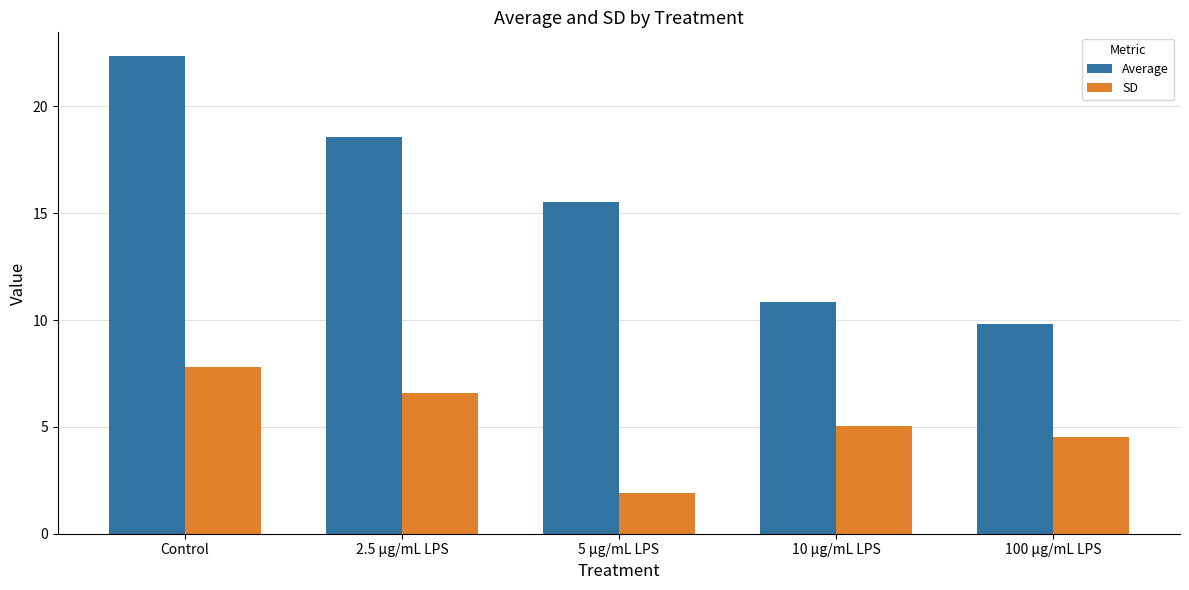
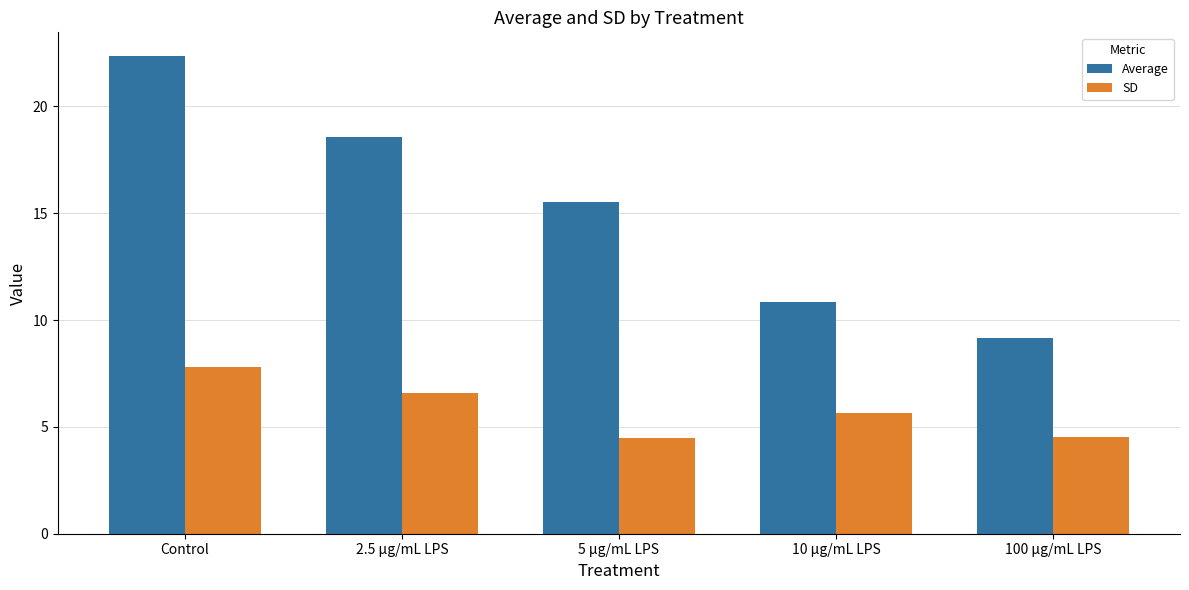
  {
    "Average": {
      "Control": 22.4,
      "2.5 µg/mL LPS": 18.6,
      "5 µg/mL LPS": 15.5,
      "10 µg/mL LPS": 10.8,
-     "100 µg/mL LPS": 9.8
+     "100 µg/mL LPS": 9.2
    },
    "SD": {
      "Control": 7.8,
      "2.5 µg/mL LPS": 6.6,
-     "5 µg/mL LPS": 1.9,
-     "10 µg/mL LPS": 5.0,
+     "5 µg/mL LPS": 4.5,
+     "10 µg/mL LPS": 5.7,
      "100 µg/mL LPS": 4.5
    }
  }
